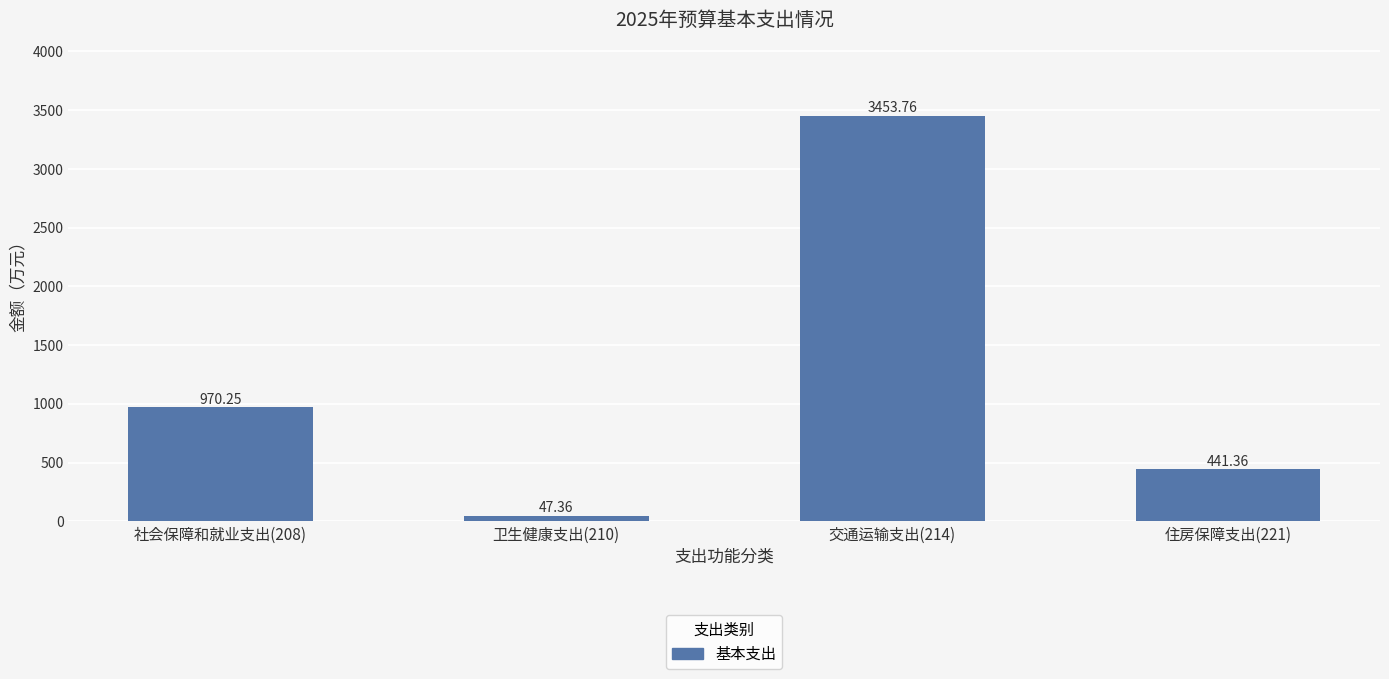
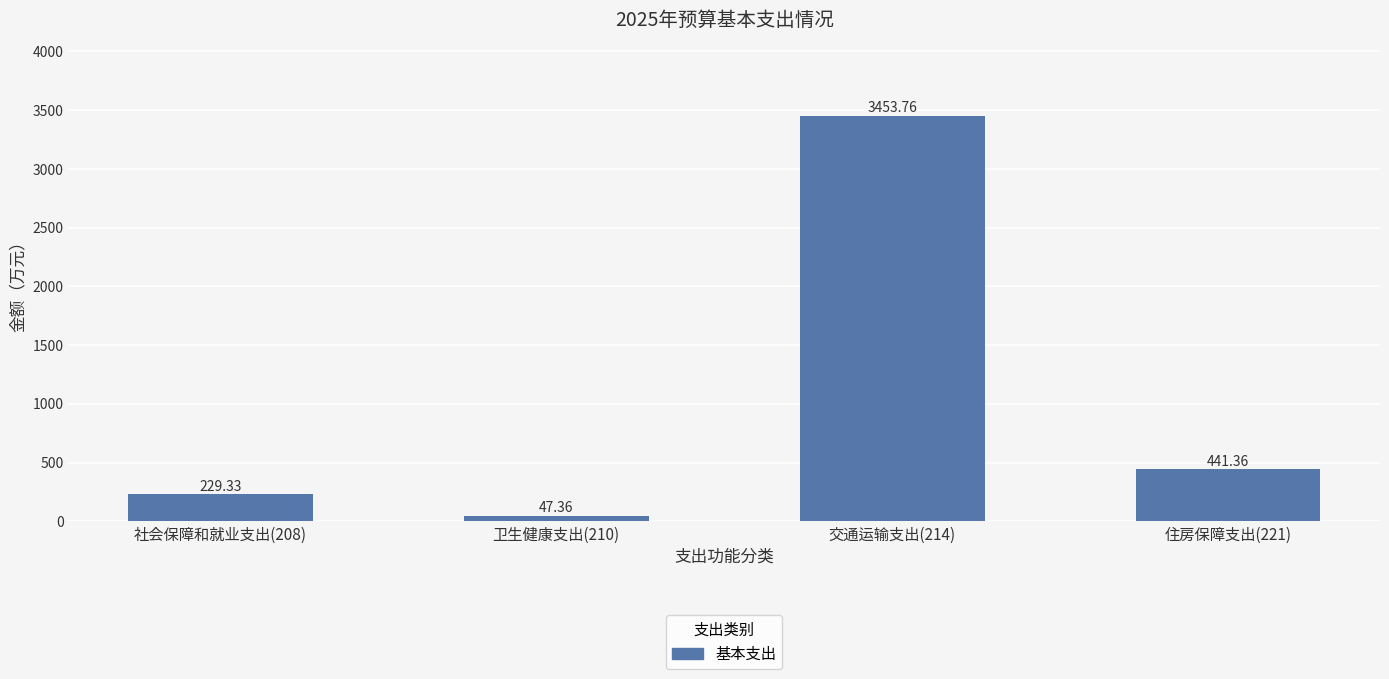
  {
-   "社会保障和就业支出(208)": 970.25,
+   "社会保障和就业支出(208)": 229.33,
    "卫生健康支出(210)": 47.36,
    "交通运输支出(214)": 3453.76,
    "住房保障支出(221)": 441.36
  }
